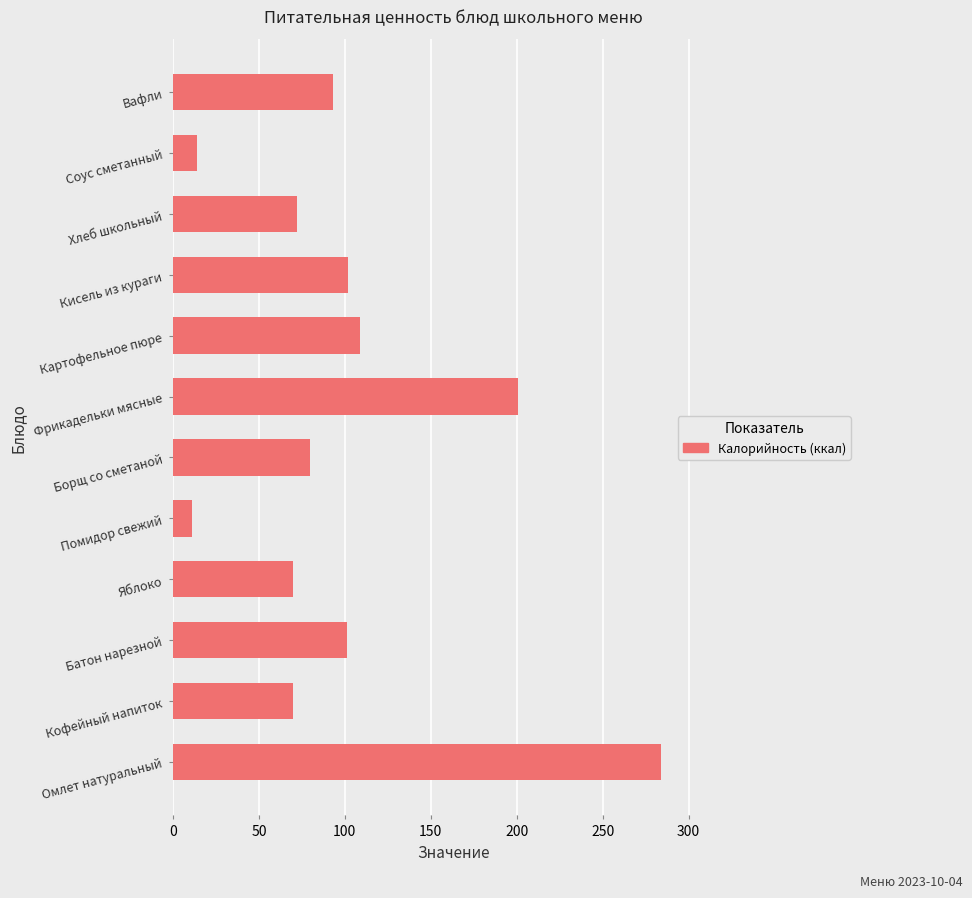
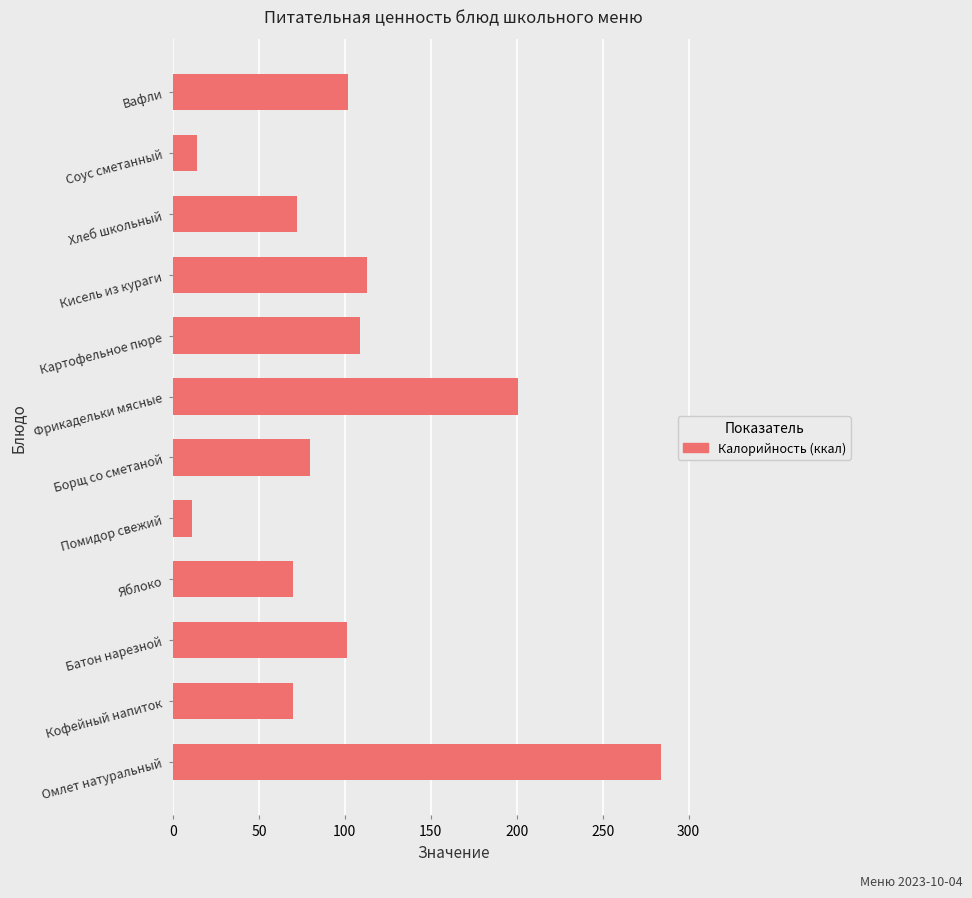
  {
-   "Вафли": 93,
+   "Вафли": 102,
    "Соус сметанный": 14,
    "Хлеб школьный": 72,
-   "Кисель из кураги": 102,
+   "Кисель из кураги": 113,
    "Картофельное пюре": 109,
    "Фрикадельки мясные": 201,
    "Борщ со сметаной": 80,
    "Помидор свежий": 11,
    "Яблоко": 70,
    "Батон нарезной": 101,
    "Кофейный напиток": 70,
    "Омлет натуральный": 284
  }
